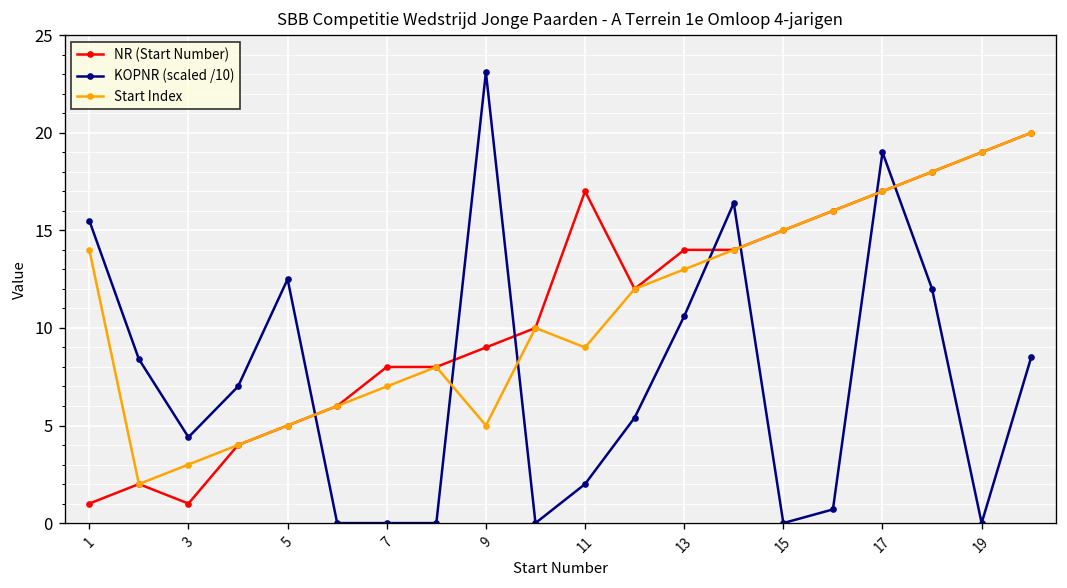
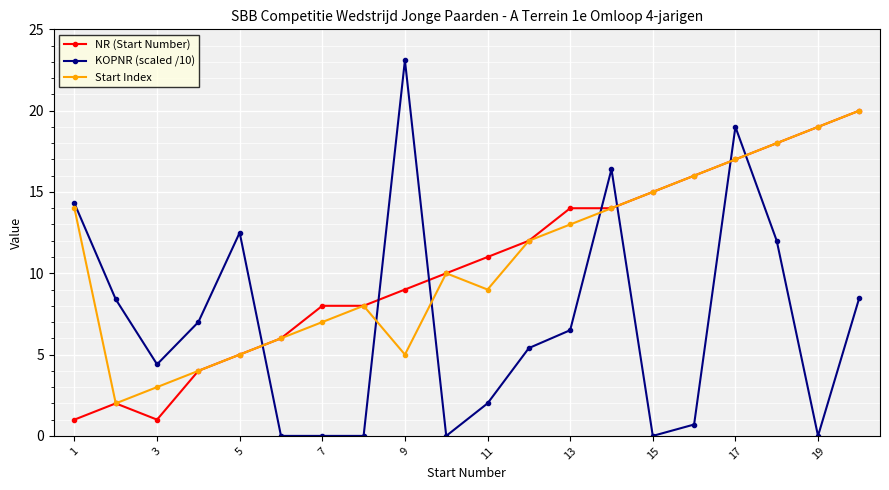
  {
    "NR (Start Number)": {
      "1": 1,
      "3": 1,
      "7": 8,
      "9": 9,
-     "11": 17,
+     "11": 11,
      "13": 14
    },
    "KOPNR (scaled /10)": {
-     "1": 15.5,
+     "1": 14.3,
      "3": 4.4,
      "5": 12.5,
      "7": 0.0,
      "9": 23.1,
      "11": 2.0,
-     "13": 10.6,
+     "13": 6.5,
      "15": 0.0,
      "17": 19.0,
      "19": 0.0
    },
    "Start Index": {
      "1": 14.0,
      "3": 3.0,
      "7": 7.0,
      "9": 5.0,
      "11": 9.0,
      "13": 13.0
    }
  }
